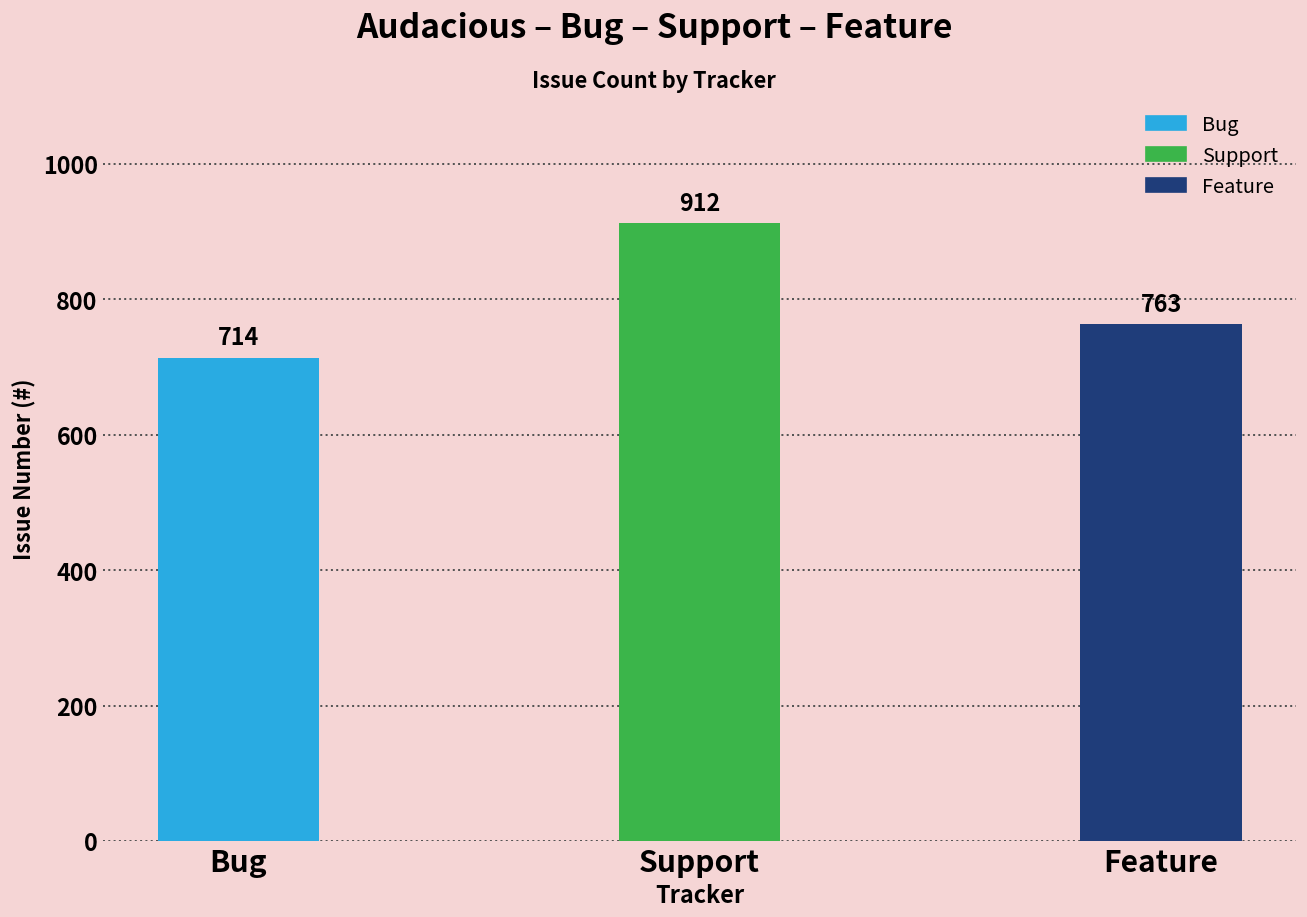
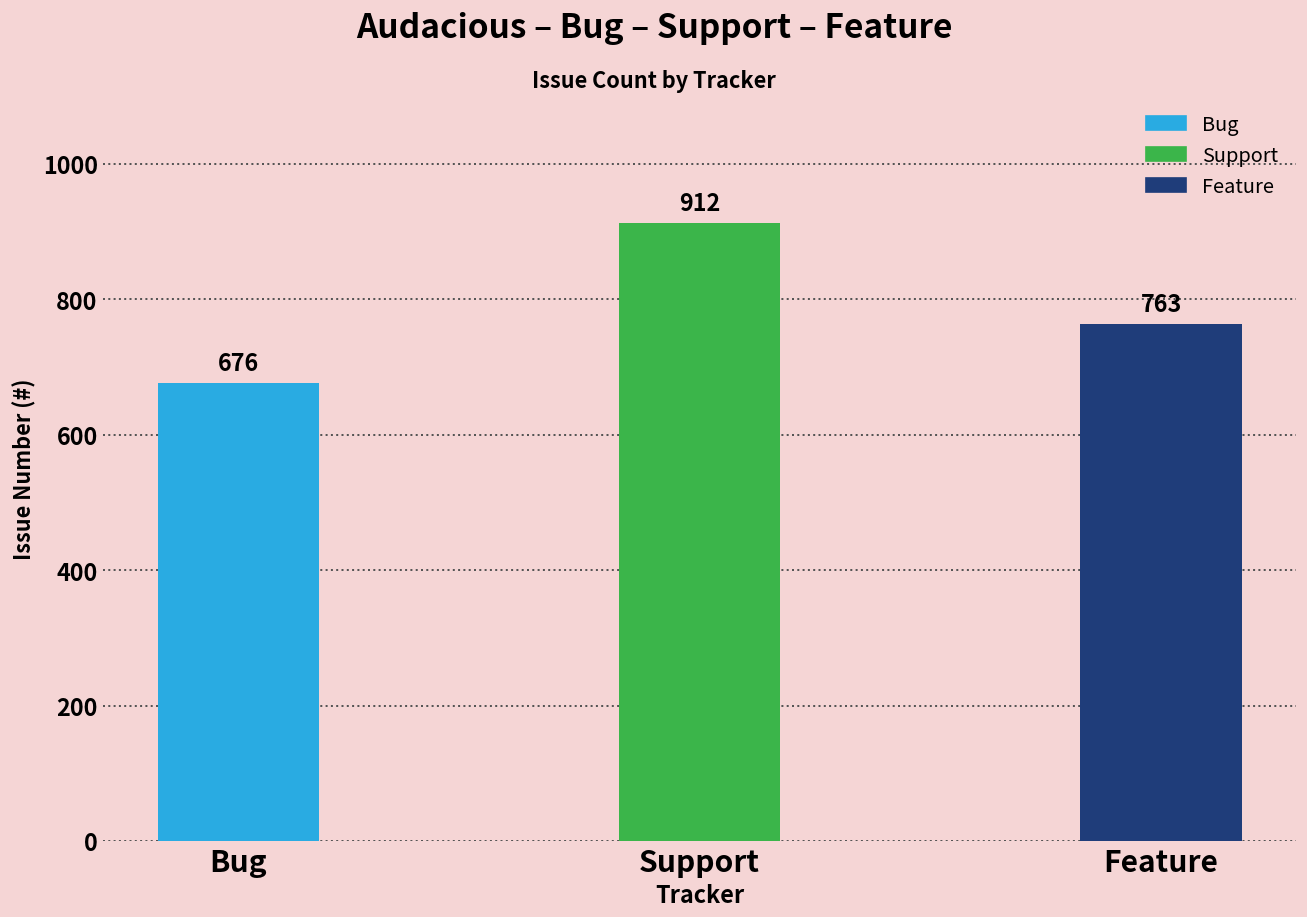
  {
-   "Bug": 714,
+   "Bug": 676,
    "Support": 912,
    "Feature": 763
  }
